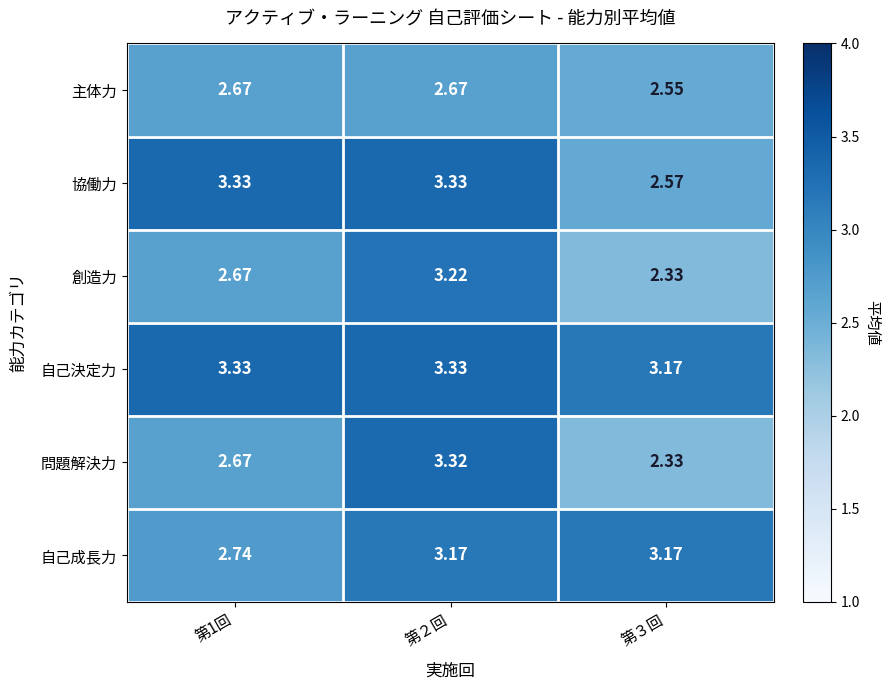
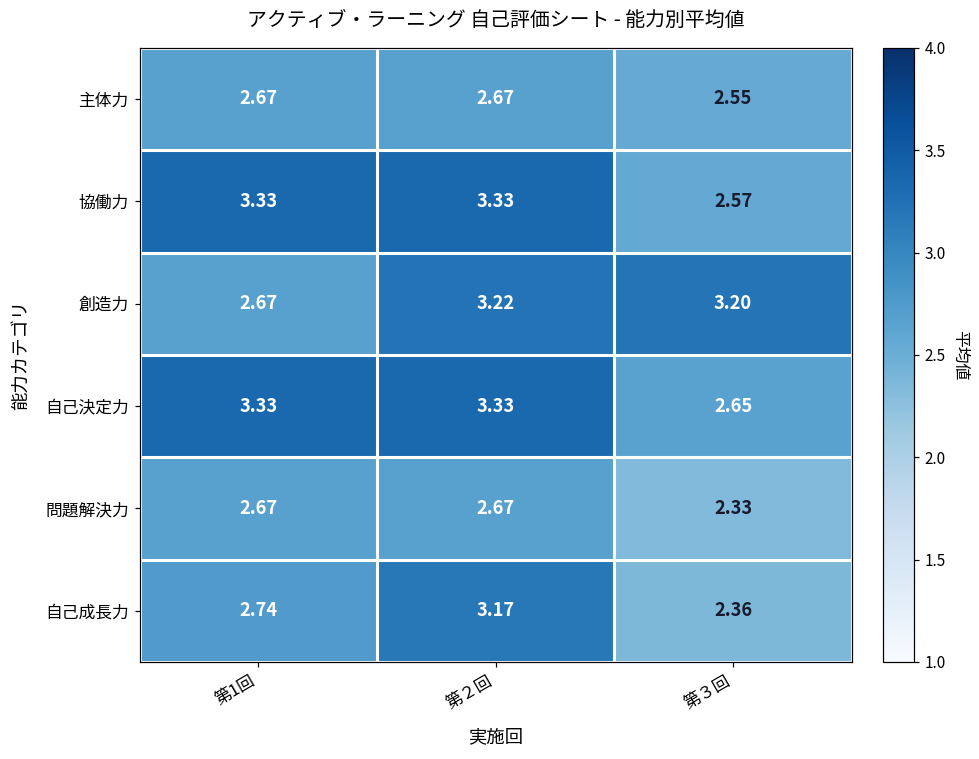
  {
    "主体力": {
      "第1回": 2.67,
      "第２回": 2.67,
      "第３回": 2.55
    },
    "協働力": {
      "第1回": 3.33,
      "第２回": 3.33,
      "第３回": 2.57
    },
    "創造力": {
      "第1回": 2.67,
      "第２回": 3.22,
-     "第３回": 2.33
+     "第３回": 3.20
    },
    "自己決定力": {
      "第1回": 3.33,
      "第２回": 3.33,
-     "第３回": 3.17
+     "第３回": 2.65
    },
    "問題解決力": {
      "第1回": 2.67,
-     "第２回": 3.32,
+     "第２回": 2.67,
      "第３回": 2.33
    },
    "自己成長力": {
      "第1回": 2.74,
      "第２回": 3.17,
-     "第３回": 3.17
+     "第３回": 2.36
    }
  }
